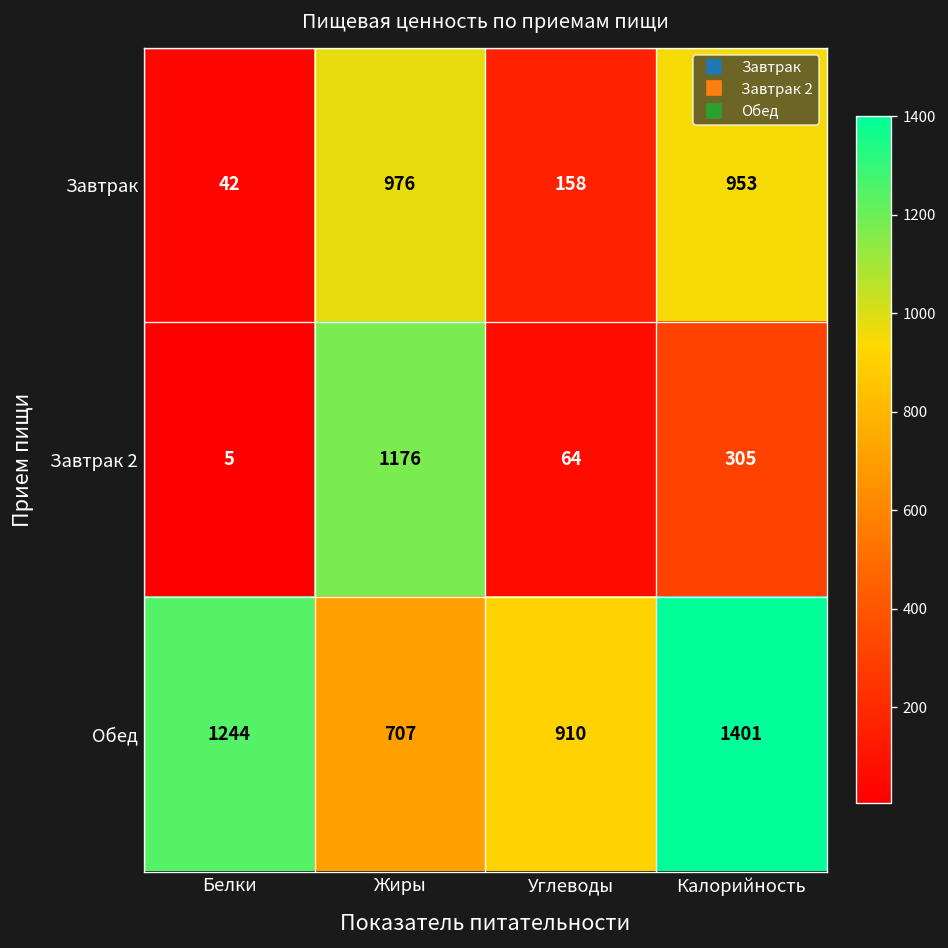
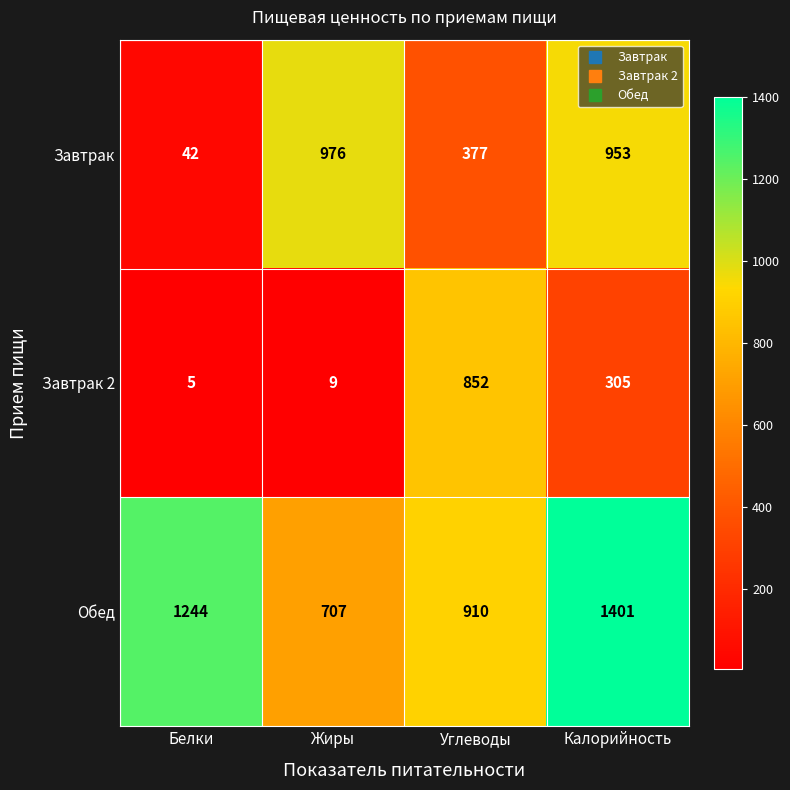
  {
    "Завтрак": {
      "Белки": 42,
      "Жиры": 976,
-     "Углеводы": 158,
+     "Углеводы": 377,
      "Калорийность": 953
    },
    "Завтрак 2": {
      "Белки": 5,
-     "Жиры": 1176,
-     "Углеводы": 64,
+     "Жиры": 9,
+     "Углеводы": 852,
      "Калорийность": 305
    },
    "Обед": {
      "Белки": 1244,
      "Жиры": 707,
      "Углеводы": 910,
      "Калорийность": 1401
    }
  }
